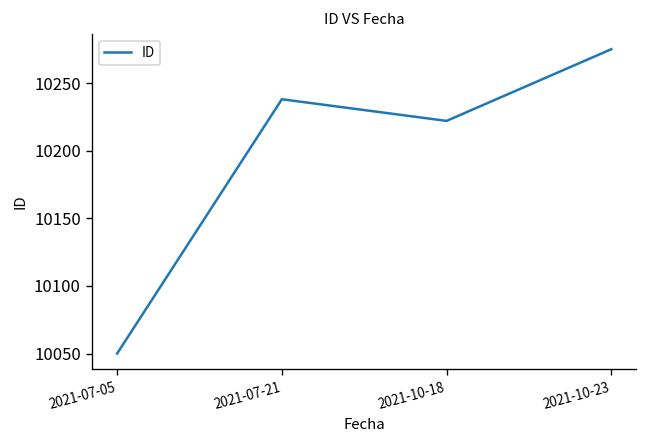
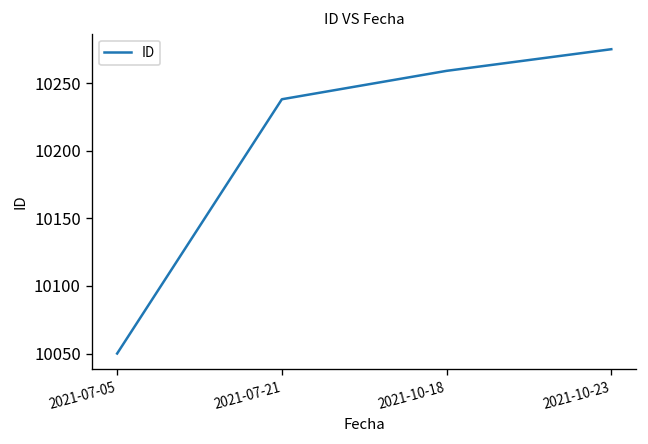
  {
    "2021-07-05": 10050,
    "2021-07-21": 10238,
-   "2021-10-18": 10222,
+   "2021-10-18": 10259,
    "2021-10-23": 10275
  }
